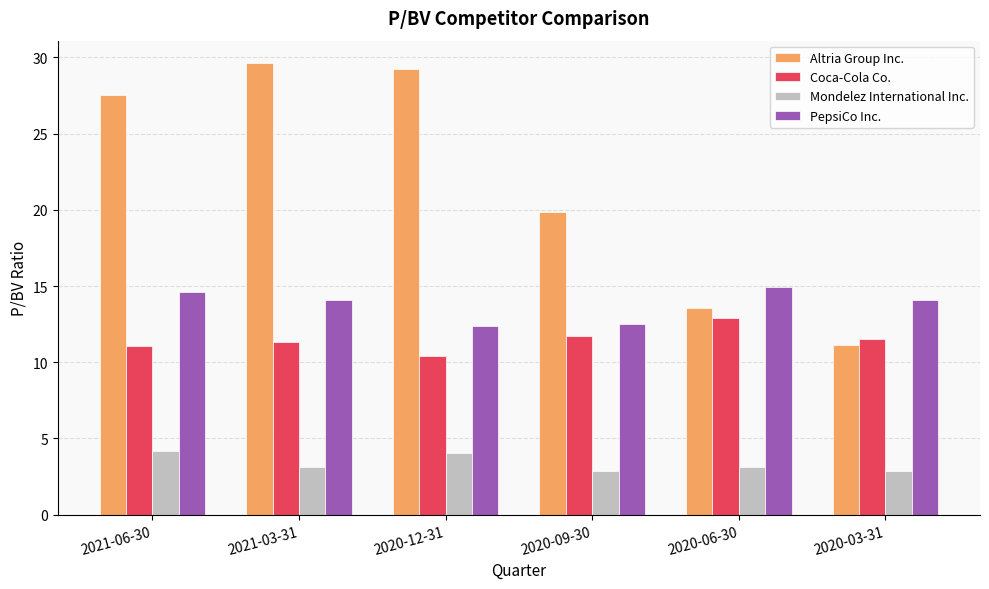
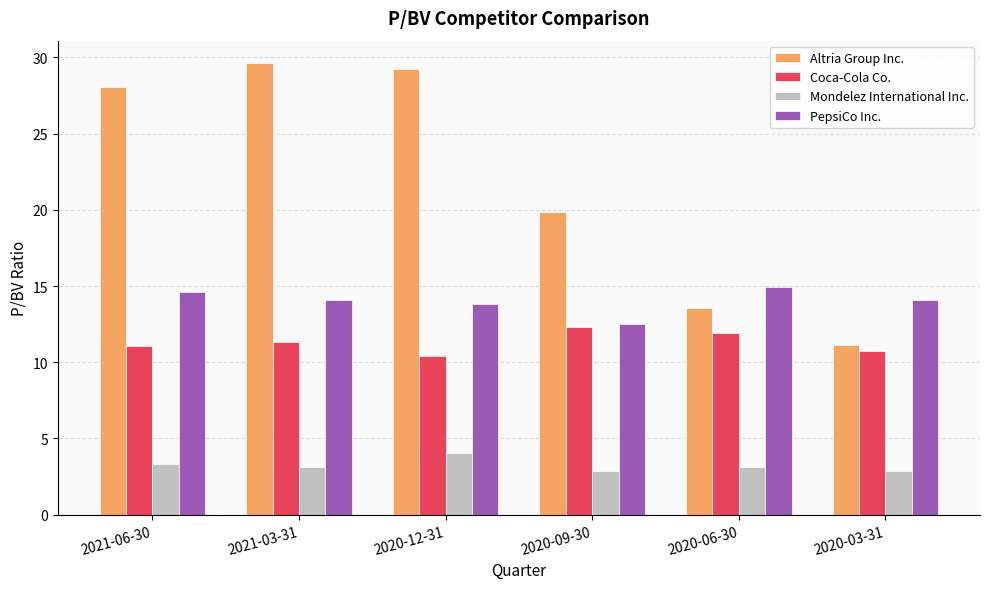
  {
    "Altria Group Inc.": {
-     "2021-06-30": 27.5,
+     "2021-06-30": 28.1,
      "2021-03-31": 29.6,
      "2020-12-31": 29.2,
      "2020-09-30": 19.8,
      "2020-06-30": 13.6,
      "2020-03-31": 11.2
    },
    "Coca-Cola Co.": {
      "2021-06-30": 11.1,
      "2021-03-31": 11.4,
      "2020-12-31": 10.4,
-     "2020-09-30": 11.7,
-     "2020-06-30": 12.9,
-     "2020-03-31": 11.5
+     "2020-09-30": 12.3,
+     "2020-06-30": 11.9,
+     "2020-03-31": 10.8
    },
    "Mondelez International Inc.": {
-     "2021-06-30": 4.2,
+     "2021-06-30": 3.3,
      "2021-03-31": 3.2,
      "2020-12-31": 4.1,
      "2020-09-30": 2.9,
      "2020-06-30": 3.1,
      "2020-03-31": 2.8
    },
    "PepsiCo Inc.": {
      "2021-06-30": 14.6,
      "2021-03-31": 14.1,
-     "2020-12-31": 12.4,
+     "2020-12-31": 13.8,
      "2020-09-30": 12.5,
      "2020-06-30": 15.0,
      "2020-03-31": 14.1
    }
  }
